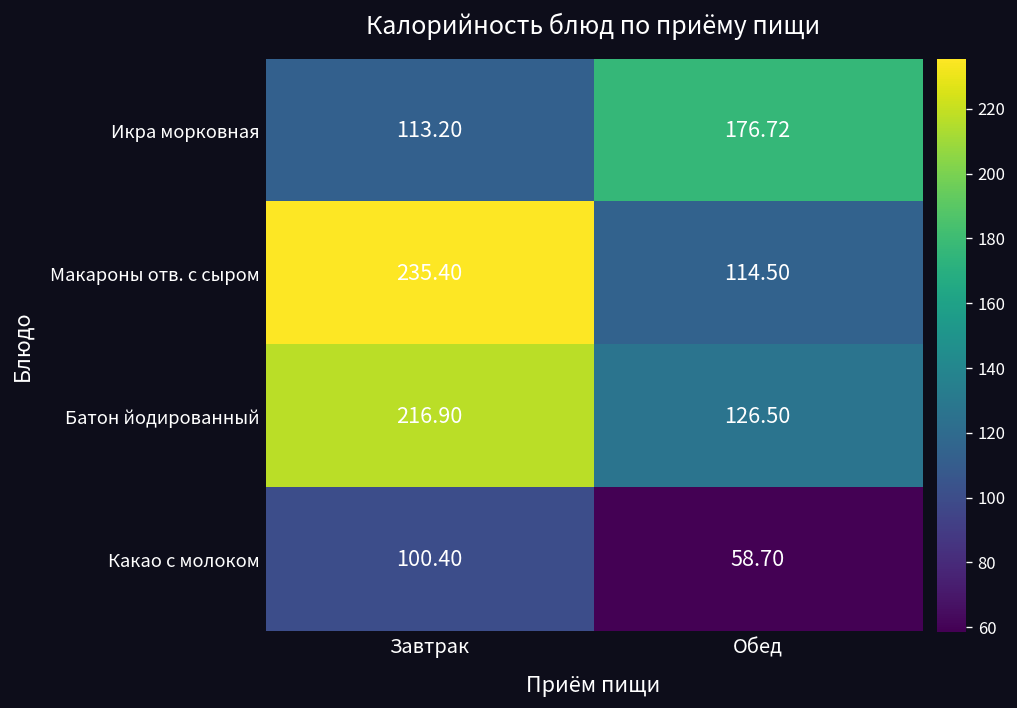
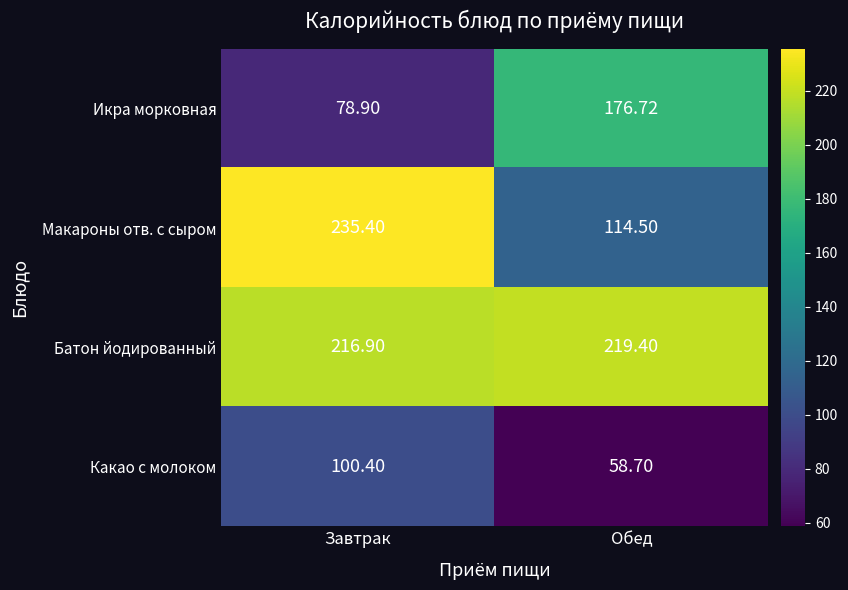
  {
    "Икра морковная": {
-     "Завтрак": 113.20,
+     "Завтрак": 78.90,
      "Обед": 176.72
    },
    "Макароны отв. с сыром": {
      "Завтрак": 235.40,
      "Обед": 114.50
    },
    "Батон йодированный": {
      "Завтрак": 216.90,
-     "Обед": 126.50
+     "Обед": 219.40
    },
    "Какао с молоком": {
      "Завтрак": 100.40,
      "Обед": 58.70
    }
  }
